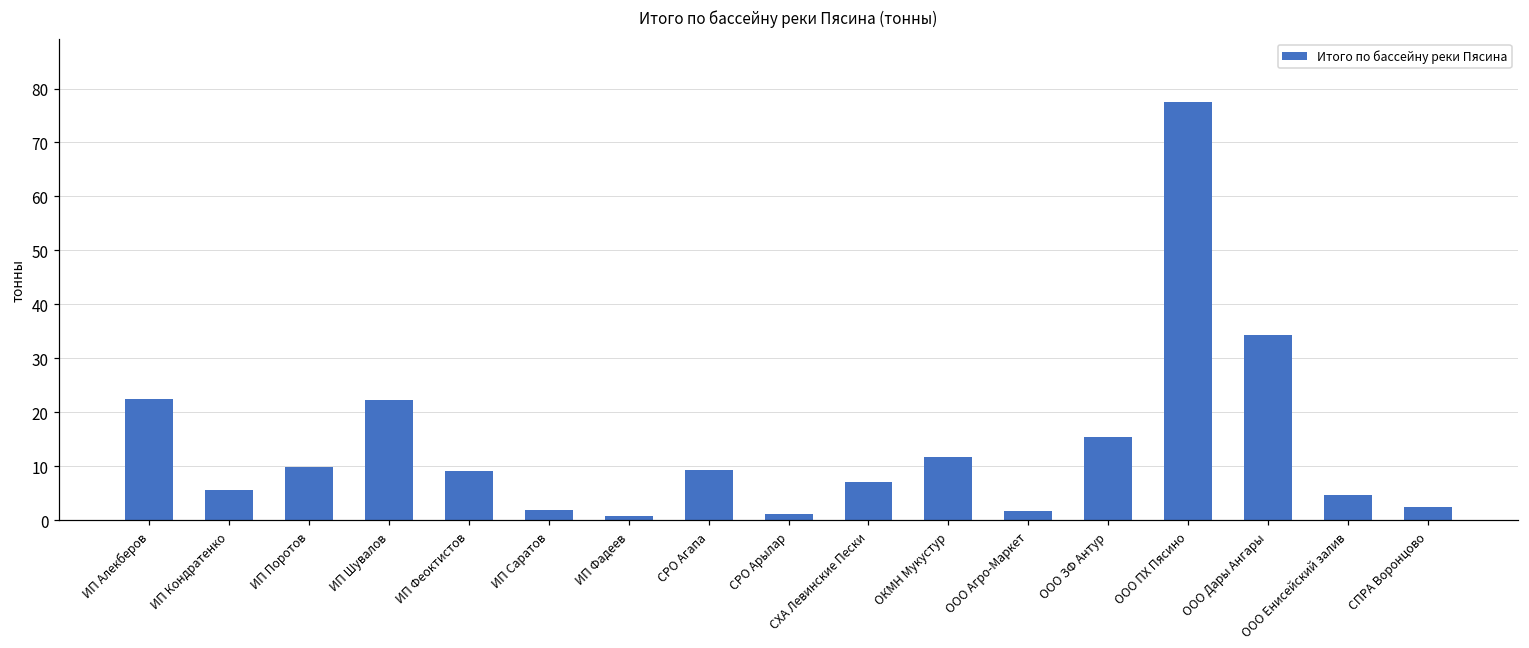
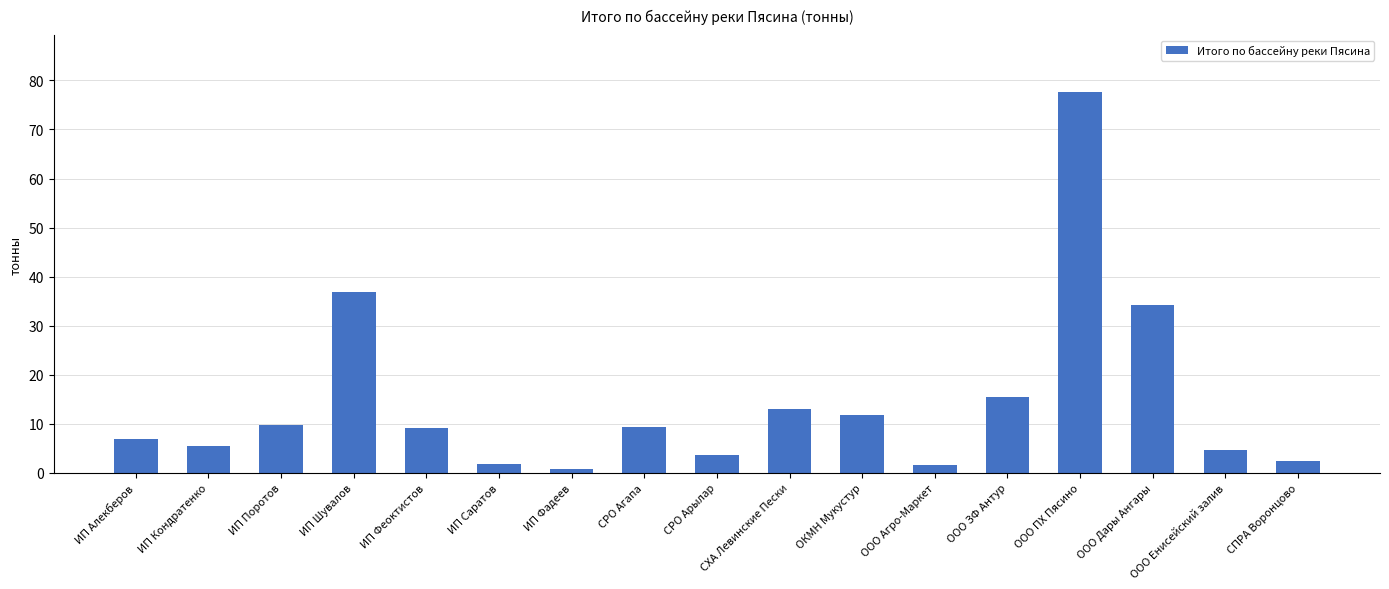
  {
-   "ИП Алекберов": 22,
+   "ИП Алекберов": 7,
    "ИП Кондратенко": 6,
    "ИП Поротов": 10,
-   "ИП Шувалов": 22,
+   "ИП Шувалов": 37,
    "ИП Феоктистов": 9,
    "ИП Саратов": 2,
    "ИП Фадеев": 1,
    "СРО Агапа": 9,
-   "СРО Арылар": 1,
-   "СХА Левинские Пески": 7,
+   "СРО Арылар": 4,
+   "СХА Левинские Пески": 13,
    "ОКМН Мукустур": 12,
    "ООО Агро-Маркет": 2,
    "ООО ЗФ Антур": 15,
    "ООО ПХ Пясино": 78,
    "ООО Дары Ангары": 34,
    "ООО Енисейский залив": 5,
    "СПРА Воронцово": 2
  }
